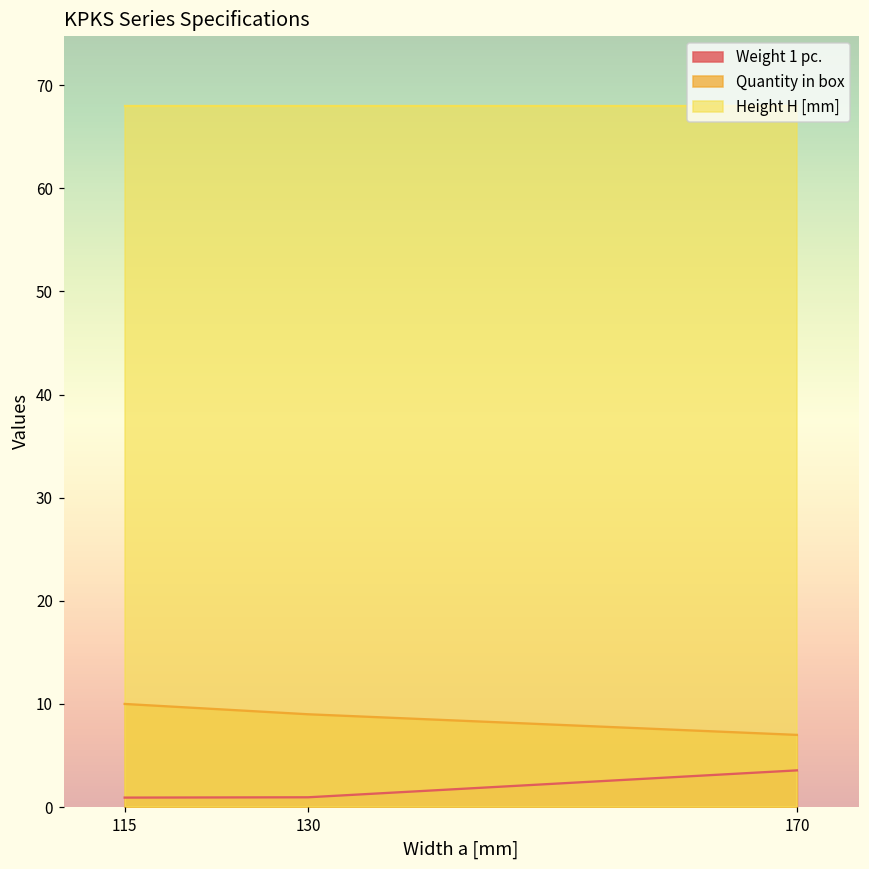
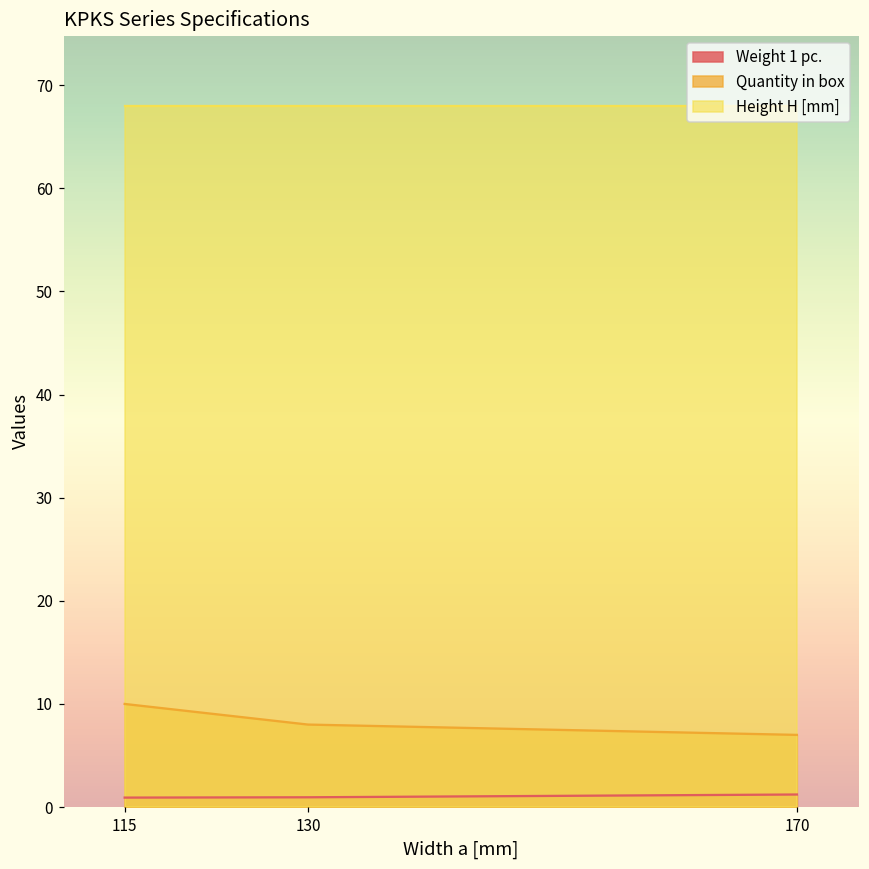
  {
    "Weight 1 pc.": {
      "115": 1,
      "130": 1,
-     "170": 4
+     "170": 1
    },
    "Quantity in box": {
      "115": 10,
-     "130": 9,
+     "130": 8,
      "170": 7
    },
    "Height H [mm]": {
      "115": 68,
      "130": 68
    }
  }
